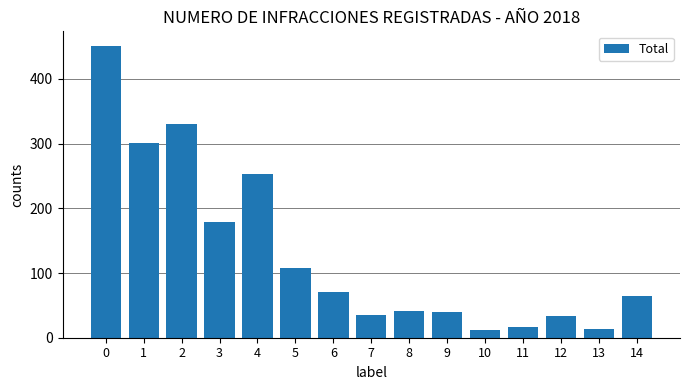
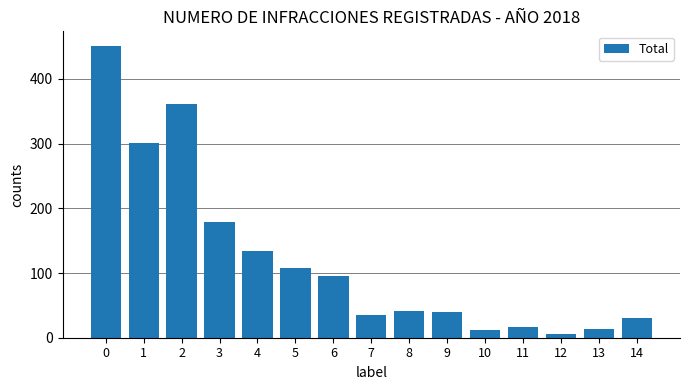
  {
    "0": 450,
    "1": 300,
-   "2": 330,
+   "2": 360,
    "3": 180,
-   "4": 250,
+   "4": 130,
    "5": 110,
-   "6": 70,
+   "6": 100,
    "7": 40,
    "8": 40,
    "9": 40,
    "10": 10,
    "11": 20,
-   "12": 30,
+   "12": 10,
    "13": 10,
-   "14": 60
+   "14": 30
  }
